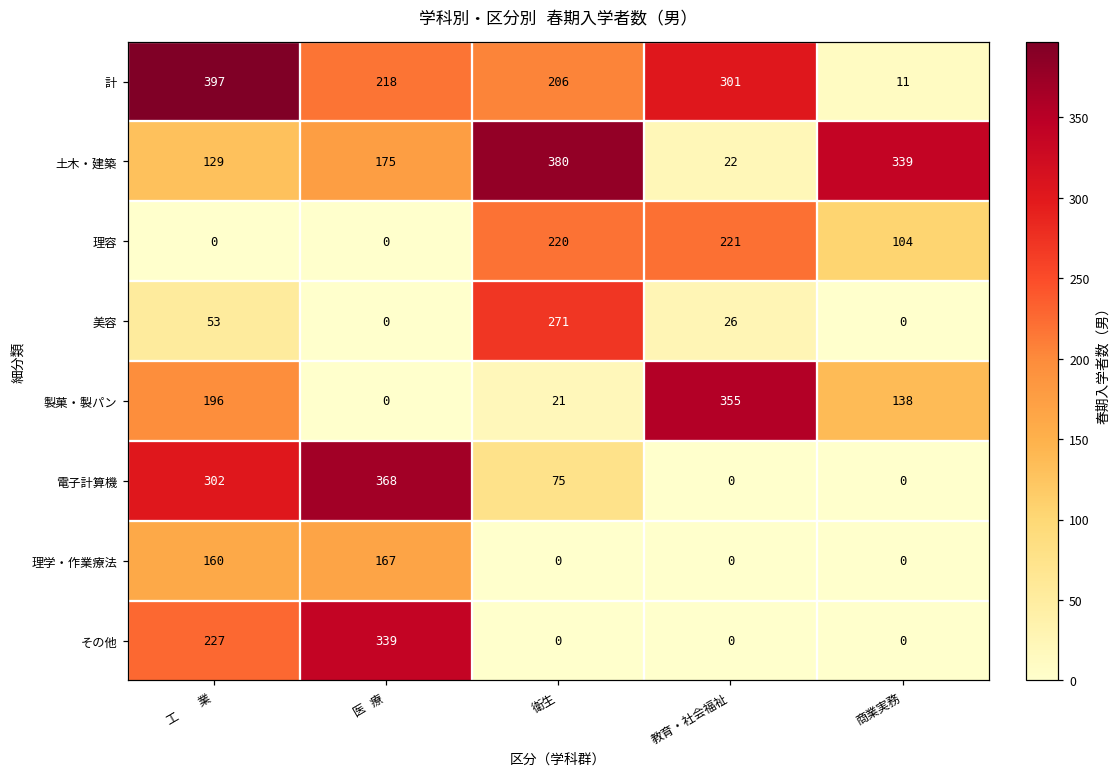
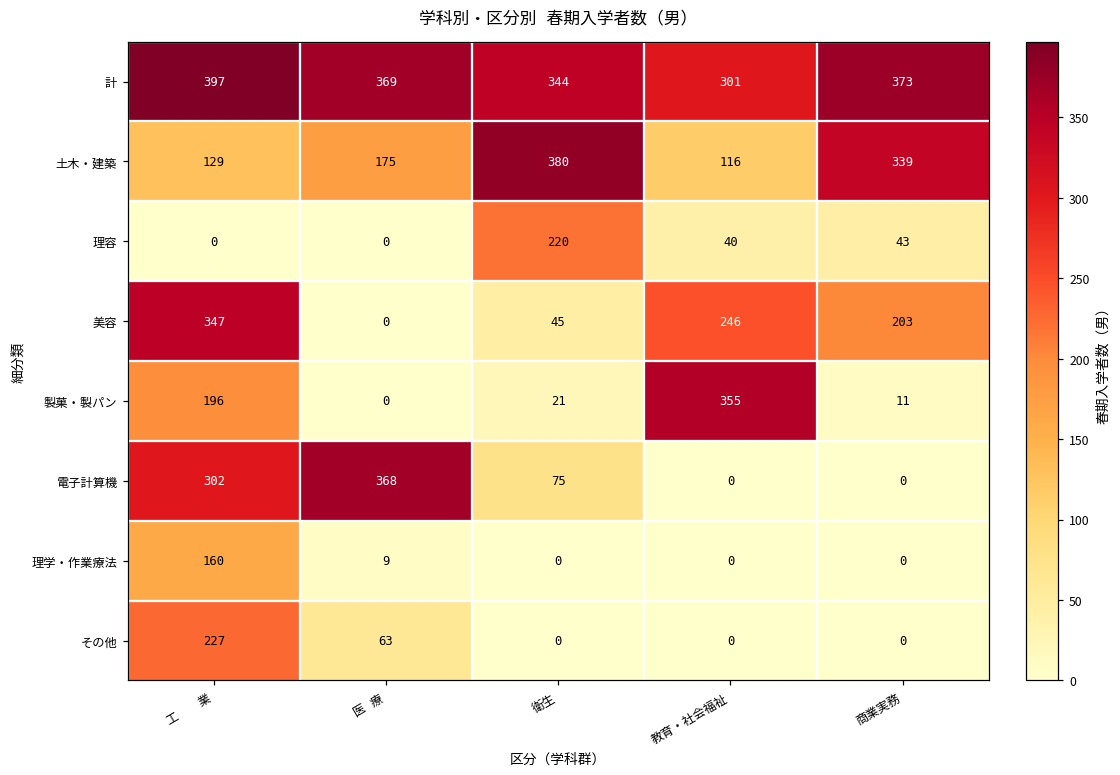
  {
    "計": {
      "工 業": 397,
-     "医 療": 218,
-     "衛生": 206,
+     "医 療": 369,
+     "衛生": 344,
      "教育・社会福祉": 301,
-     "商業実務": 11
+     "商業実務": 373
    },
    "土木・建築": {
      "工 業": 129,
      "医 療": 175,
      "衛生": 380,
-     "教育・社会福祉": 22,
+     "教育・社会福祉": 116,
      "商業実務": 339
    },
    "理容": {
      "工 業": 0,
      "医 療": 0,
      "衛生": 220,
-     "教育・社会福祉": 221,
-     "商業実務": 104
+     "教育・社会福祉": 40,
+     "商業実務": 43
    },
    "美容": {
-     "工 業": 53,
+     "工 業": 347,
      "医 療": 0,
-     "衛生": 271,
-     "教育・社会福祉": 26,
-     "商業実務": 0
+     "衛生": 45,
+     "教育・社会福祉": 246,
+     "商業実務": 203
    },
    "製菓・製パン": {
      "工 業": 196,
      "医 療": 0,
      "衛生": 21,
      "教育・社会福祉": 355,
-     "商業実務": 138
+     "商業実務": 11
    },
    "電子計算機": {
      "工 業": 302,
      "医 療": 368,
      "衛生": 75,
      "教育・社会福祉": 0,
      "商業実務": 0
    },
    "理学・作業療法": {
      "工 業": 160,
-     "医 療": 167,
+     "医 療": 9,
      "衛生": 0,
      "教育・社会福祉": 0,
      "商業実務": 0
    },
    "その他": {
      "工 業": 227,
-     "医 療": 339,
+     "医 療": 63,
      "衛生": 0,
      "教育・社会福祉": 0,
      "商業実務": 0
    }
  }
